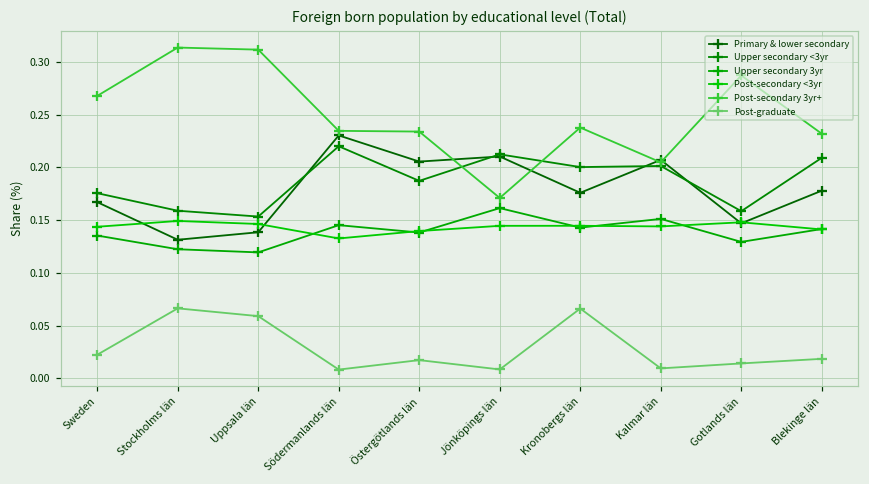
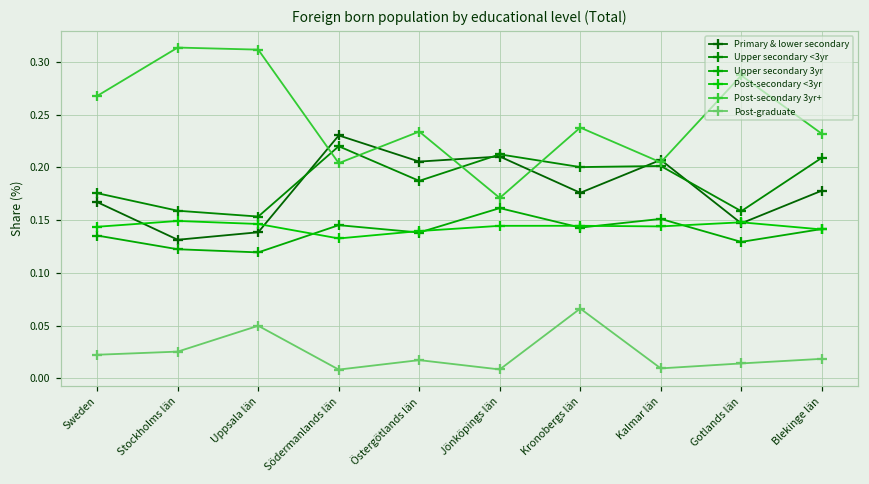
  {
    "Post-secondary 3yr+": {
      "Sweden": 0.27,
      "Stockholms län": 0.31,
      "Uppsala län": 0.31,
-     "Södermanlands län": 0.23,
+     "Södermanlands län": 0.20,
      "Östergötlands län": 0.23,
      "Jönköpings län": 0.17,
      "Kronobergs län": 0.24,
      "Blekinge län": 0.23
    },
    "Post-graduate": {
      "Sweden": 0.02,
-     "Stockholms län": 0.07,
-     "Uppsala län": 0.06,
+     "Stockholms län": 0.03,
+     "Uppsala län": 0.05,
      "Södermanlands län": 0.01,
      "Östergötlands län": 0.02,
      "Jönköpings län": 0.01,
      "Kronobergs län": 0.07,
      "Kalmar län": 0.01,
      "Gotlands län": 0.01,
      "Blekinge län": 0.02
    }
  }
